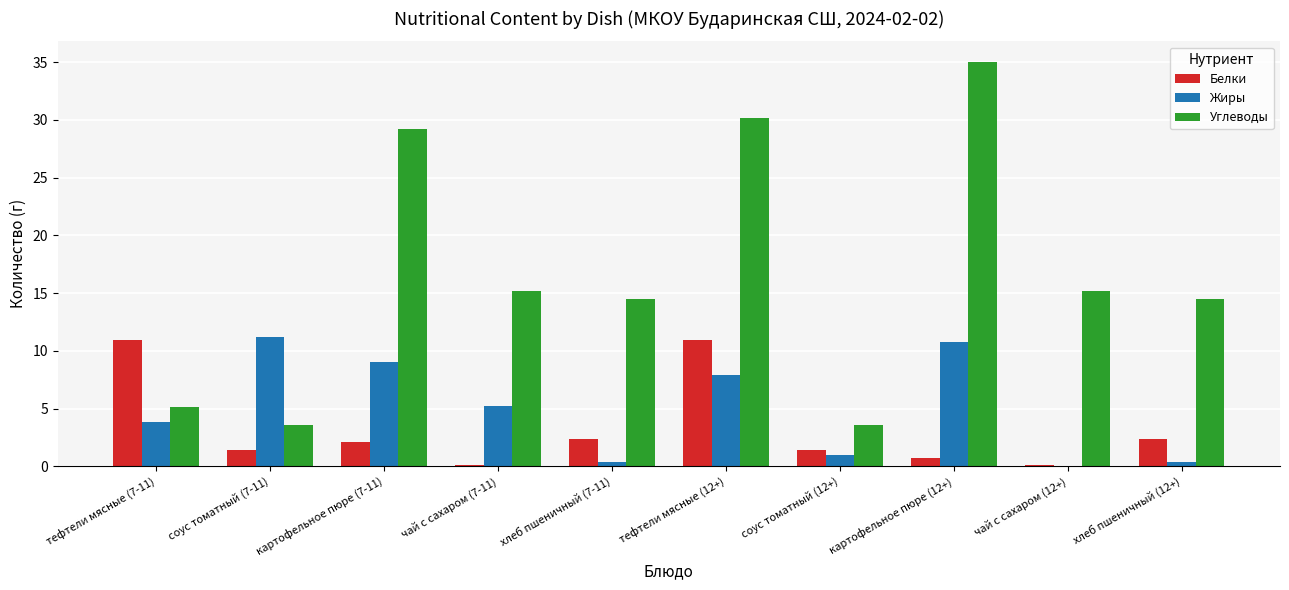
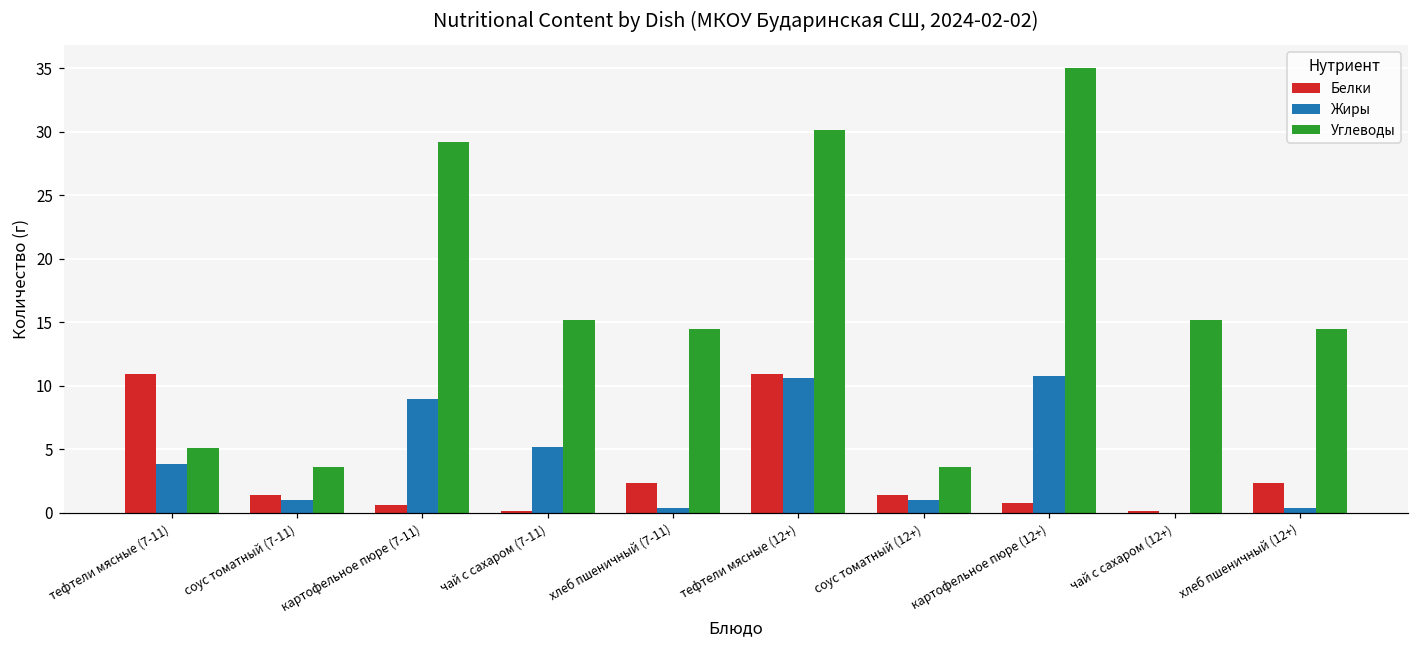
  {
    "Белки": {
      "тефтели мясные (7-11)": 11.0,
      "соус томатный (7-11)": 1.4,
-     "картофельное пюре (7-11)": 2.1,
+     "картофельное пюре (7-11)": 0.6,
      "хлеб пшеничный (7-11)": 2.4,
      "тефтели мясные (12+)": 11.0,
      "соус томатный (12+)": 1.4,
      "картофельное пюре (12+)": 0.8,
      "хлеб пшеничный (12+)": 2.4
    },
    "Жиры": {
      "тефтели мясные (7-11)": 3.8,
-     "соус томатный (7-11)": 11.2,
+     "соус томатный (7-11)": 1.0,
      "картофельное пюре (7-11)": 9.0,
      "чай с сахаром (7-11)": 5.2,
      "хлеб пшеничный (7-11)": 0.4,
-     "тефтели мясные (12+)": 7.9,
+     "тефтели мясные (12+)": 10.6,
      "соус томатный (12+)": 1.0,
      "картофельное пюре (12+)": 10.8,
      "хлеб пшеничный (12+)": 0.4
    },
    "Углеводы": {
      "тефтели мясные (7-11)": 5.1,
      "соус томатный (7-11)": 3.6,
      "картофельное пюре (7-11)": 29.2,
      "чай с сахаром (7-11)": 15.2,
      "хлеб пшеничный (7-11)": 14.5,
      "тефтели мясные (12+)": 30.2,
      "соус томатный (12+)": 3.6,
      "картофельное пюре (12+)": 35.0,
      "чай с сахаром (12+)": 15.2,
      "хлеб пшеничный (12+)": 14.5
    }
  }
